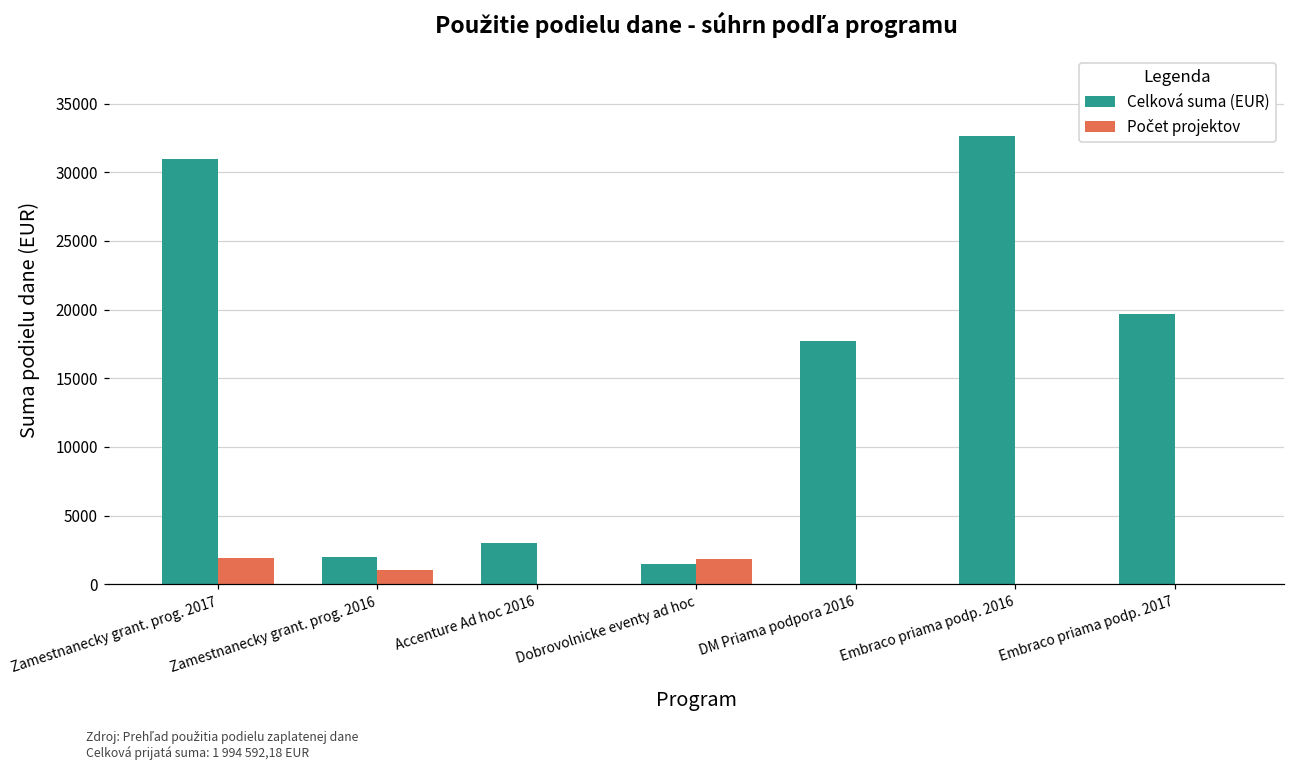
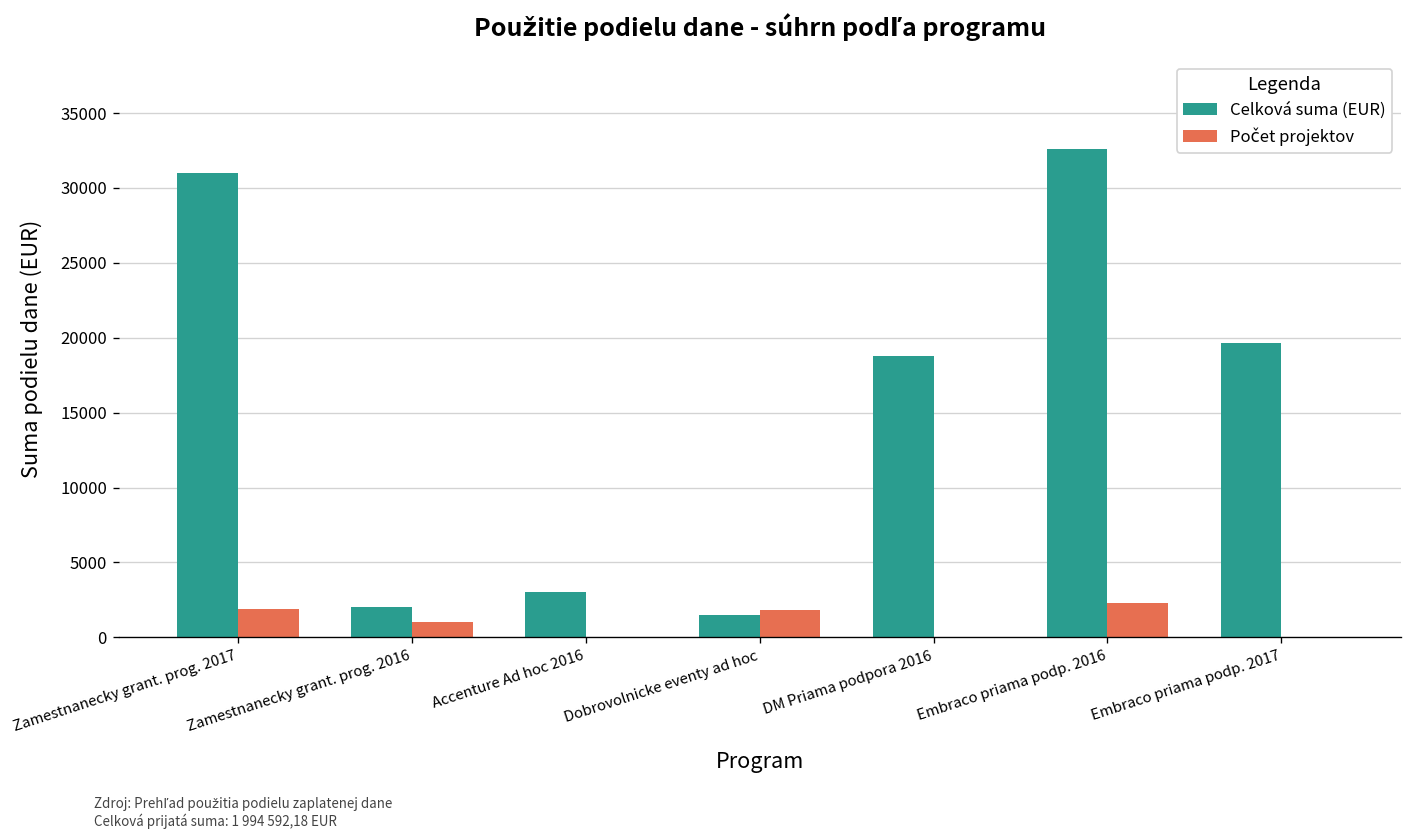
  {
    "Celková suma (EUR)": {
      "Zamestnanecky grant. prog. 2017": 31000,
      "Zamestnanecky grant. prog. 2016": 2000,
      "Accenture Ad hoc 2016": 3000,
      "Dobrovolnicke eventy ad hoc": 1500,
-     "DM Priama podpora 2016": 17700,
+     "DM Priama podpora 2016": 18800,
      "Embraco priama podp. 2016": 32600,
      "Embraco priama podp. 2017": 19700
    },
    "Počet projektov": {
      "Zamestnanecky grant. prog. 2017": 1900,
      "Zamestnanecky grant. prog. 2016": 1000,
      "Dobrovolnicke eventy ad hoc": 1900,
-     "Embraco priama podp. 2016": 0
+     "Embraco priama podp. 2016": 2300
    }
  }
